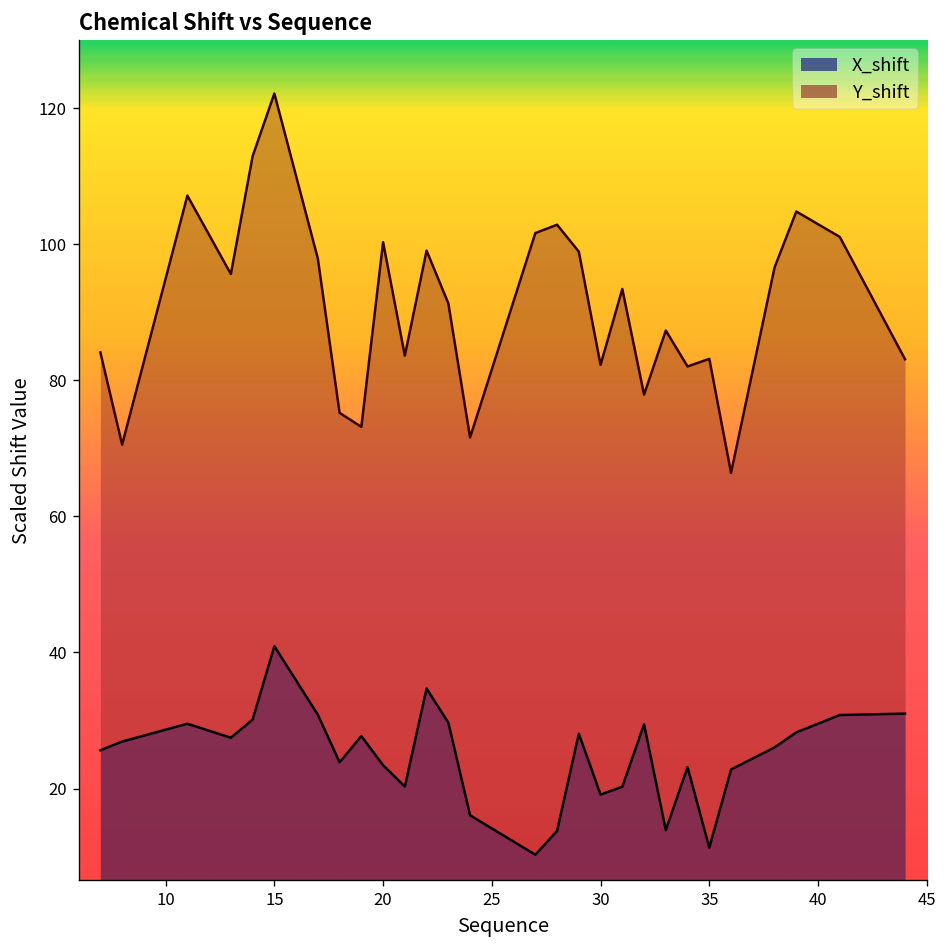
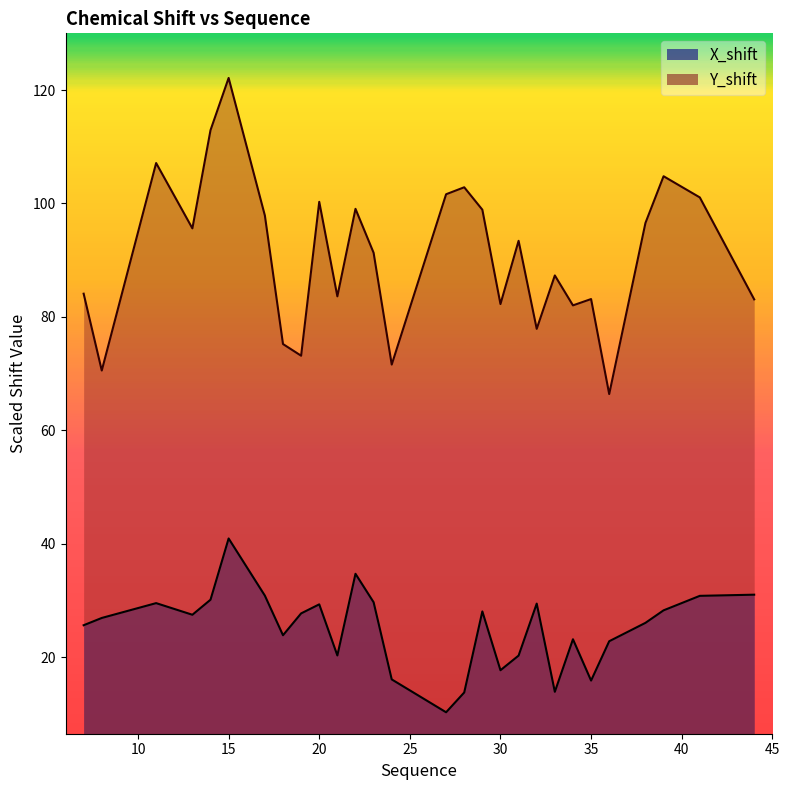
  {
    "X_shift": {
      "15": 41,
-     "20": 23,
-     "30": 19,
-     "35": 11
+     "20": 29,
+     "30": 18,
+     "35": 16
    },
    "Y_shift": {
      "15": 122,
      "20": 100,
      "30": 82,
      "35": 83
    }
  }
